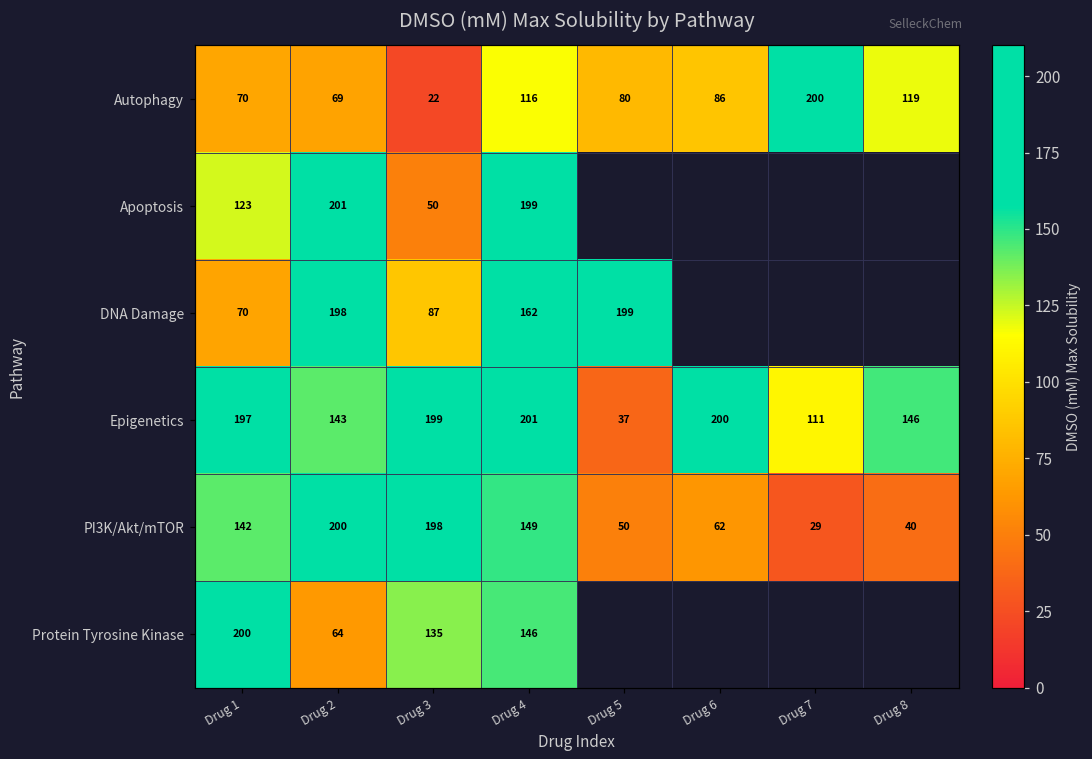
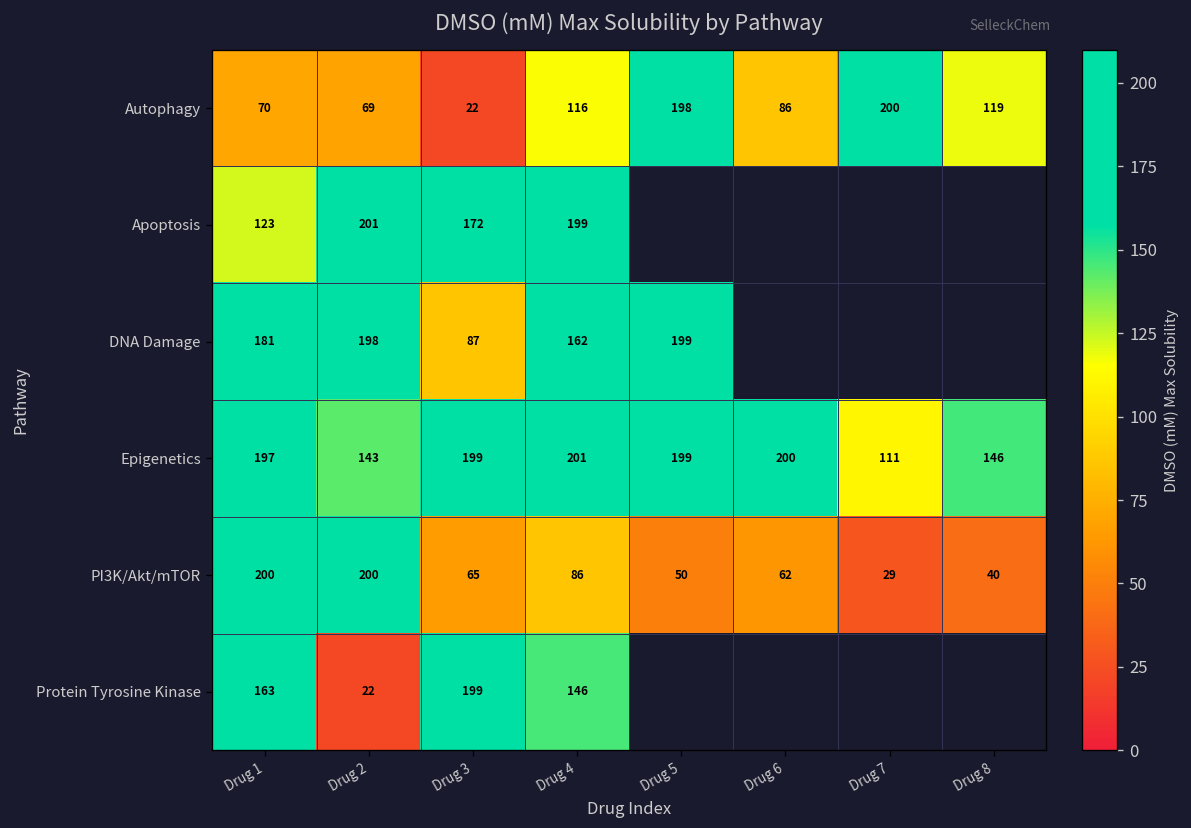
  {
    "Autophagy": {
      "Drug 1": 70,
      "Drug 2": 69,
      "Drug 3": 22,
      "Drug 4": 116,
-     "Drug 5": 80,
+     "Drug 5": 198,
      "Drug 6": 86,
      "Drug 7": 200,
      "Drug 8": 119
    },
    "Apoptosis": {
      "Drug 1": 123,
      "Drug 2": 201,
-     "Drug 3": 50,
+     "Drug 3": 172,
      "Drug 4": 199
    },
    "DNA Damage": {
-     "Drug 1": 70,
+     "Drug 1": 181,
      "Drug 2": 198,
      "Drug 3": 87,
      "Drug 4": 162,
      "Drug 5": 199
    },
    "Epigenetics": {
      "Drug 1": 197,
      "Drug 2": 143,
      "Drug 3": 199,
      "Drug 4": 201,
-     "Drug 5": 37,
+     "Drug 5": 199,
      "Drug 6": 200,
      "Drug 7": 111,
      "Drug 8": 146
    },
    "PI3K/Akt/mTOR": {
-     "Drug 1": 142,
+     "Drug 1": 200,
      "Drug 2": 200,
-     "Drug 3": 198,
-     "Drug 4": 149,
+     "Drug 3": 65,
+     "Drug 4": 86,
      "Drug 5": 50,
      "Drug 6": 62,
      "Drug 7": 29,
      "Drug 8": 40
    },
    "Protein Tyrosine Kinase": {
-     "Drug 1": 200,
-     "Drug 2": 64,
-     "Drug 3": 135,
+     "Drug 1": 163,
+     "Drug 2": 22,
+     "Drug 3": 199,
      "Drug 4": 146
    }
  }
